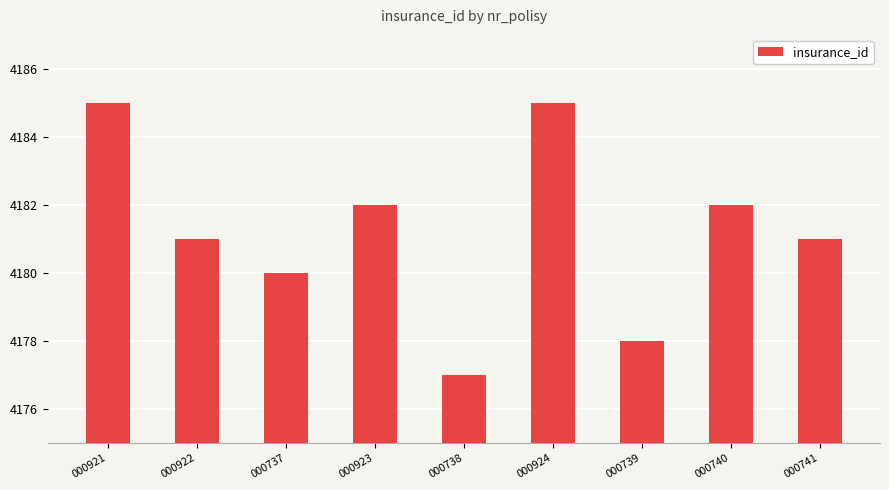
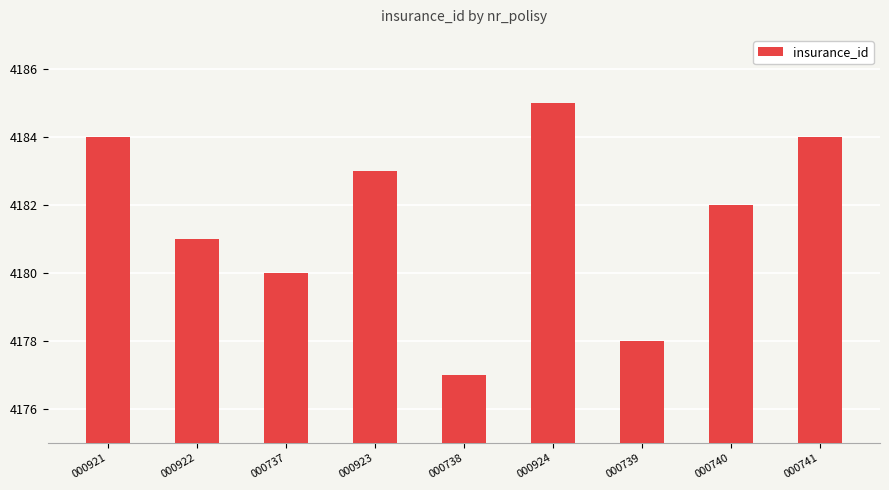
  {
-   "000921": 4185,
+   "000921": 4184,
    "000922": 4181,
    "000737": 4180,
-   "000923": 4182,
+   "000923": 4183,
    "000738": 4177,
    "000924": 4185,
    "000739": 4178,
    "000740": 4182,
-   "000741": 4181
+   "000741": 4184
  }
